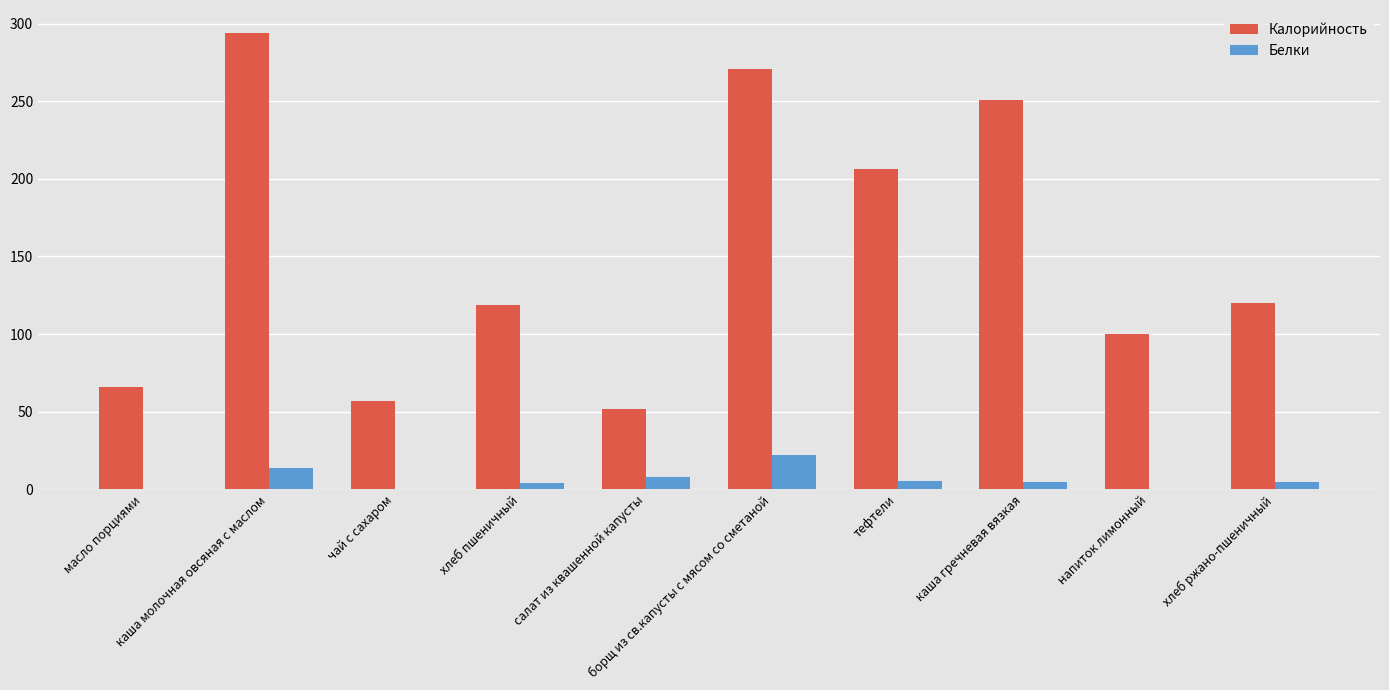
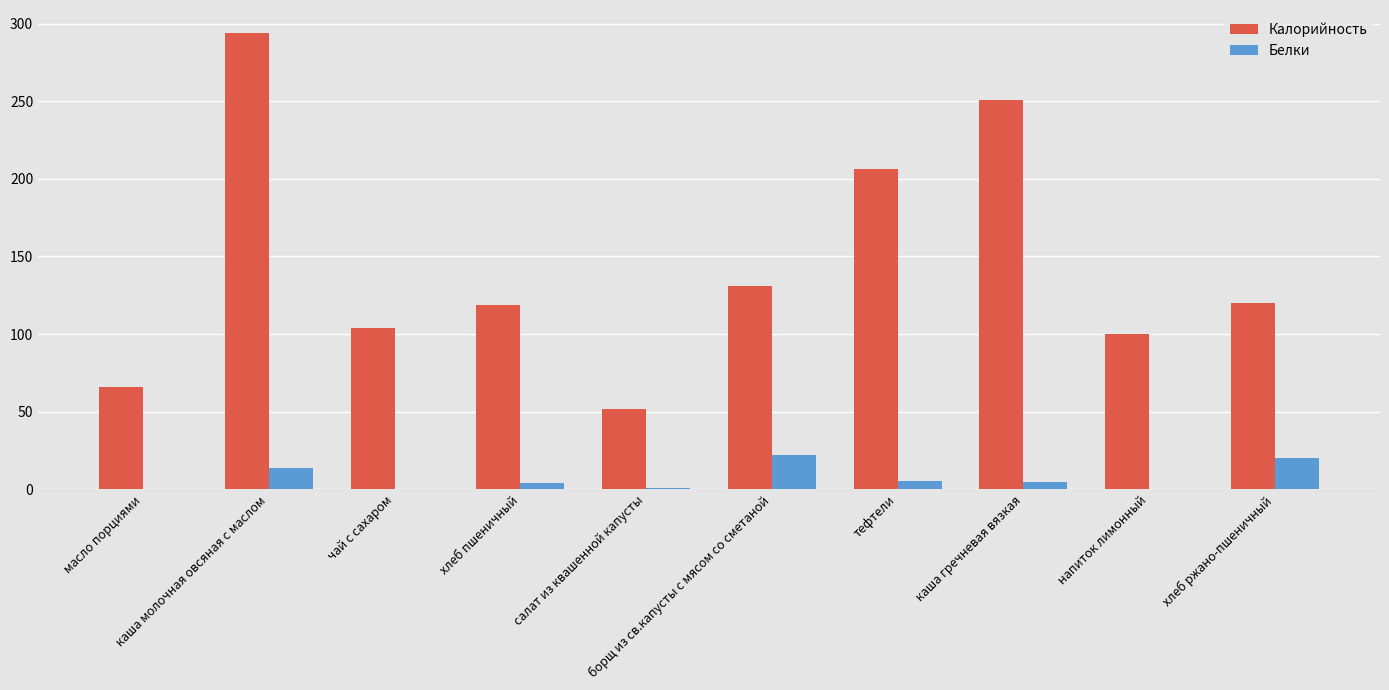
  {
    "Калорийность": {
      "масло порциями": 66,
      "каша молочная овсяная с маслом": 294,
-     "чай с сахаром": 57,
+     "чай с сахаром": 104,
      "хлеб пшеничный": 119,
      "салат из квашенной капусты": 52,
-     "борщ из св.капусты с мясом со сметаной": 271,
+     "борщ из св.капусты с мясом со сметаной": 131,
      "тефтели": 206,
      "каша гречневая вязкая": 251,
      "напиток лимонный": 100,
      "хлеб ржано-пшеничный": 120
    },
    "Белки": {
      "каша молочная овсяная с маслом": 14,
      "хлеб пшеничный": 4,
-     "салат из квашенной капусты": 8,
+     "салат из квашенной капусты": 1,
      "борщ из св.капусты с мясом со сметаной": 22,
      "тефтели": 5,
      "каша гречневая вязкая": 5,
-     "хлеб ржано-пшеничный": 5
+     "хлеб ржано-пшеничный": 20
    }
  }
